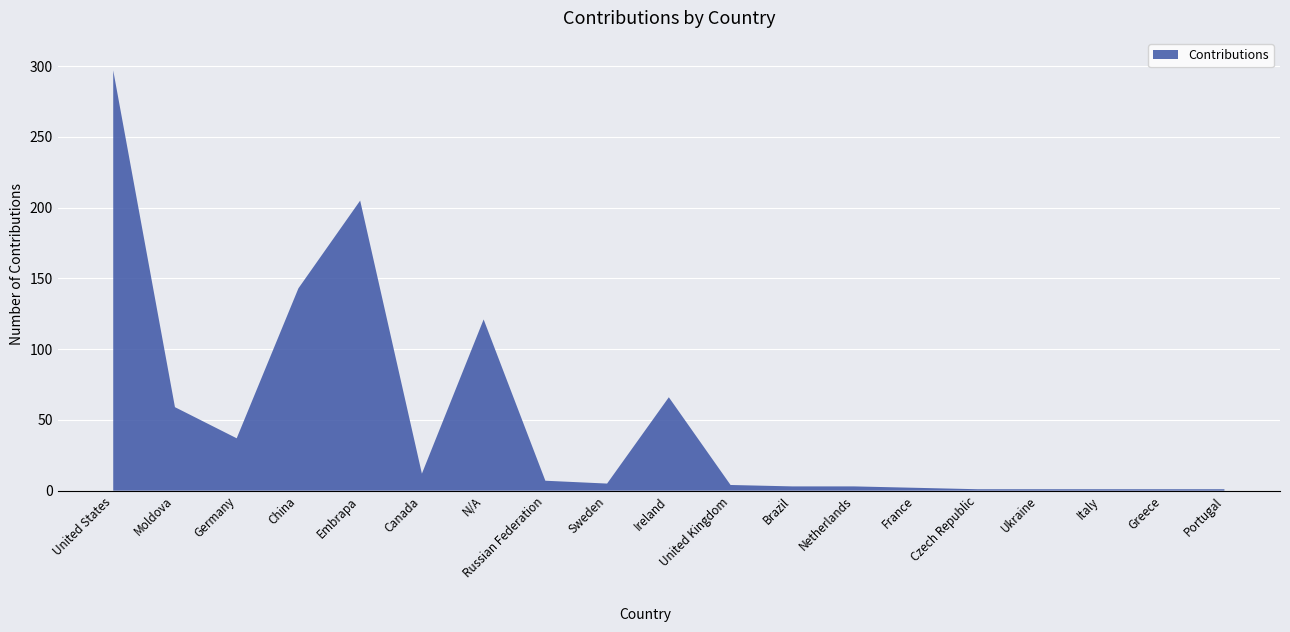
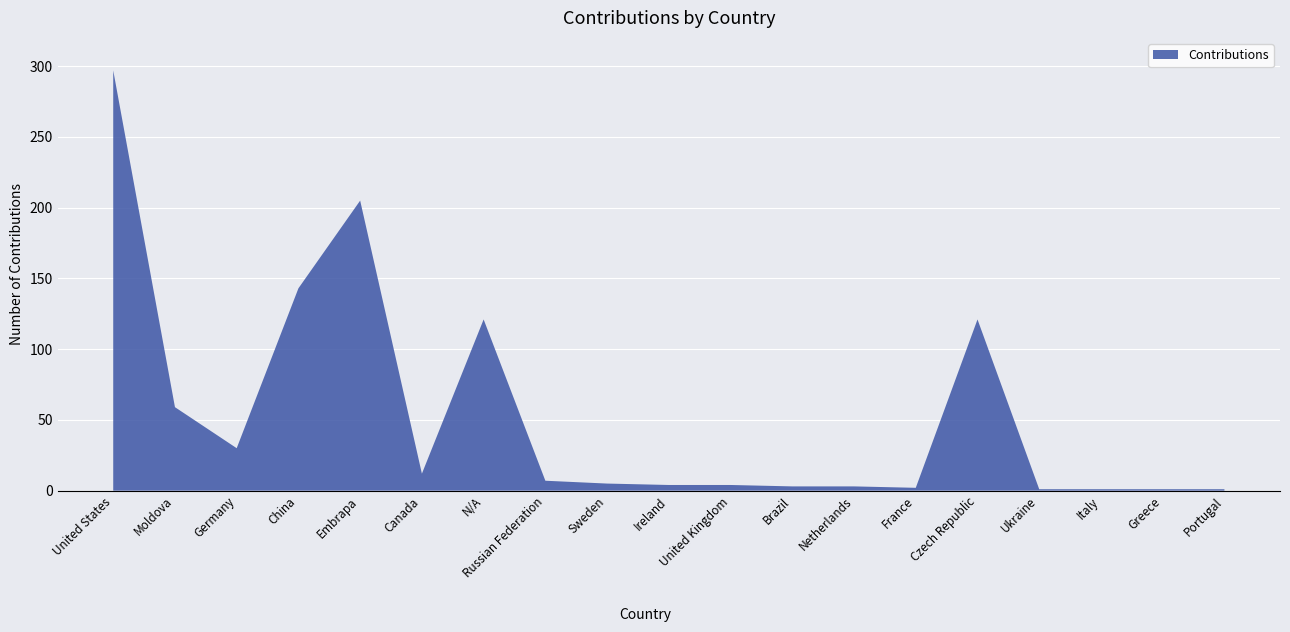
  {
    "United States": 297,
    "Moldova": 59,
-   "Germany": 37,
+   "Germany": 30,
    "China": 143,
    "Embrapa": 205,
    "Canada": 12,
    "N/A": 121,
    "Russian Federation": 7,
    "Sweden": 5,
-   "Ireland": 66,
+   "Ireland": 4,
    "United Kingdom": 4,
    "Brazil": 3,
    "Netherlands": 3,
    "France": 2,
-   "Czech Republic": 1
+   "Czech Republic": 121
  }
